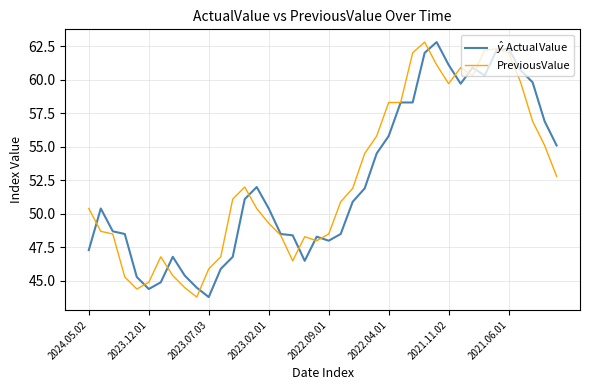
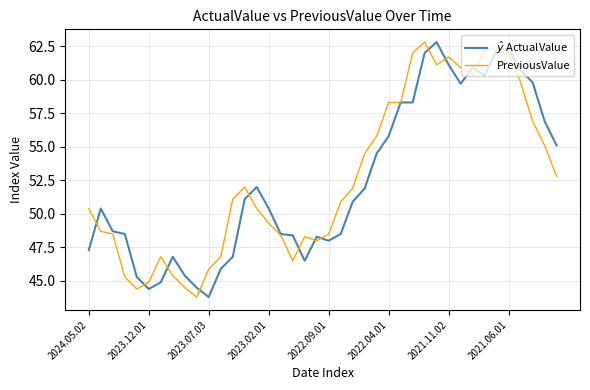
  {
    "PreviousValue": {
      "2024.05.02": 50.4,
      "2023.12.01": 44.9,
      "2023.07.03": 45.9,
      "2023.02.01": 49.3,
      "2022.09.01": 48.5,
      "2022.04.01": 58.3,
-     "2021.11.02": 59.7
+     "2021.11.02": 61.7
    }
  }
